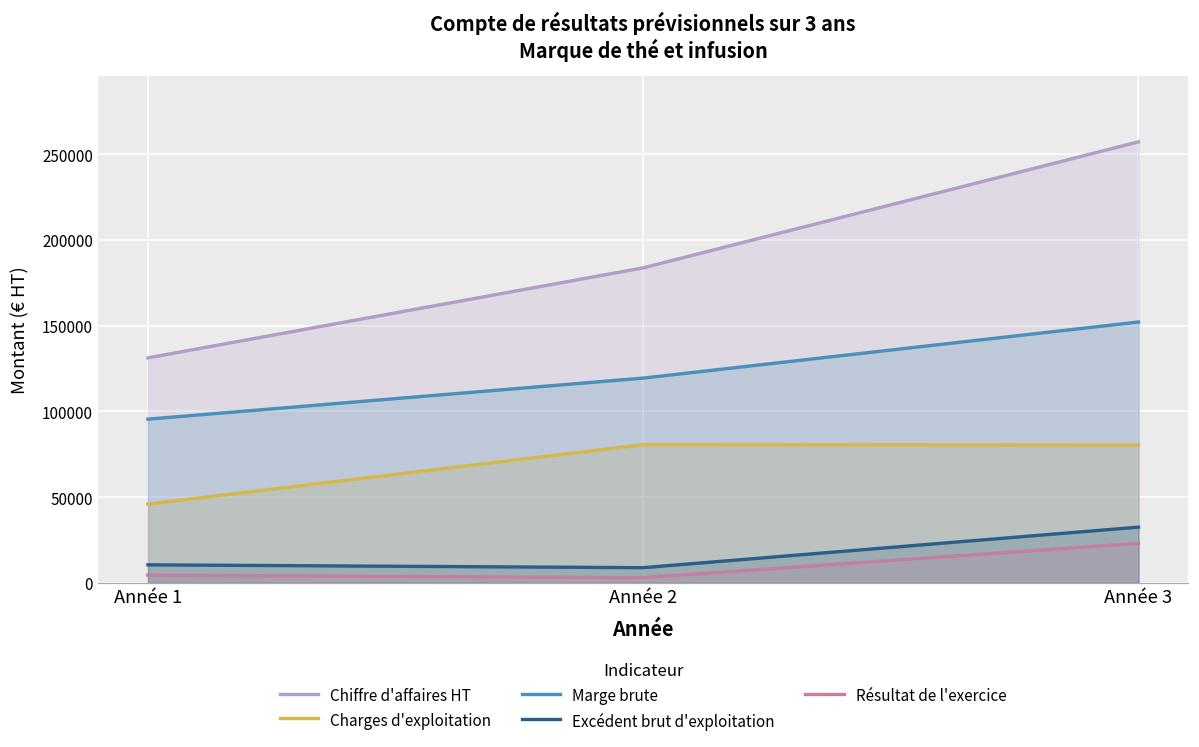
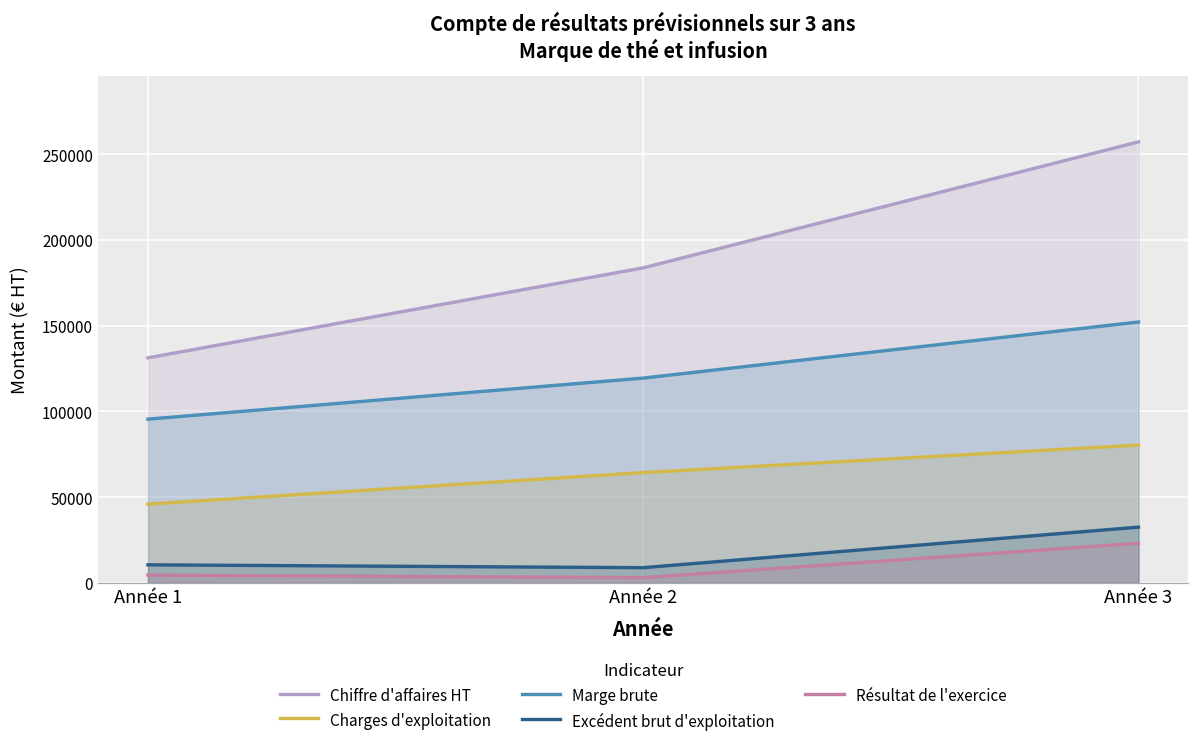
  {
    "Charges d'exploitation": {
      "Année 1": 46000,
-     "Année 2": 81000,
+     "Année 2": 64000,
      "Année 3": 80000
    },
    "Marge brute": {
      "Année 1": 96000,
      "Année 2": 119000,
      "Année 3": 152000
    },
    "Excédent brut d'exploitation": {
      "Année 1": 11000,
      "Année 2": 9000,
      "Année 3": 33000
    }
  }
